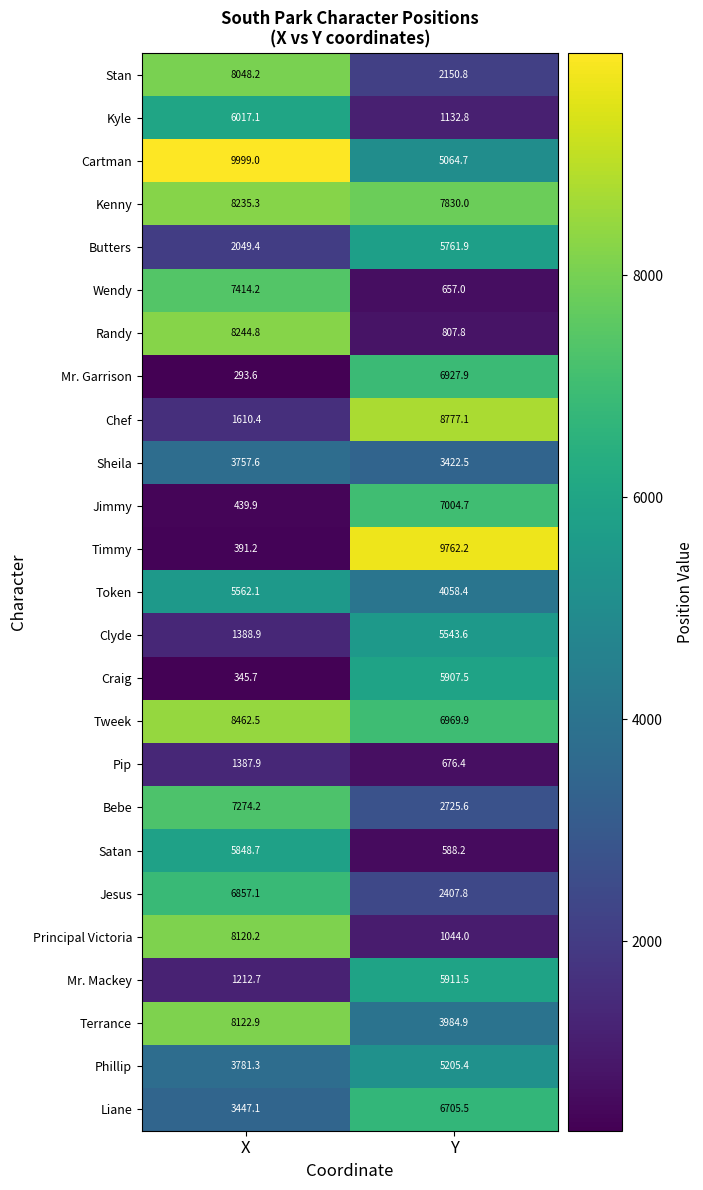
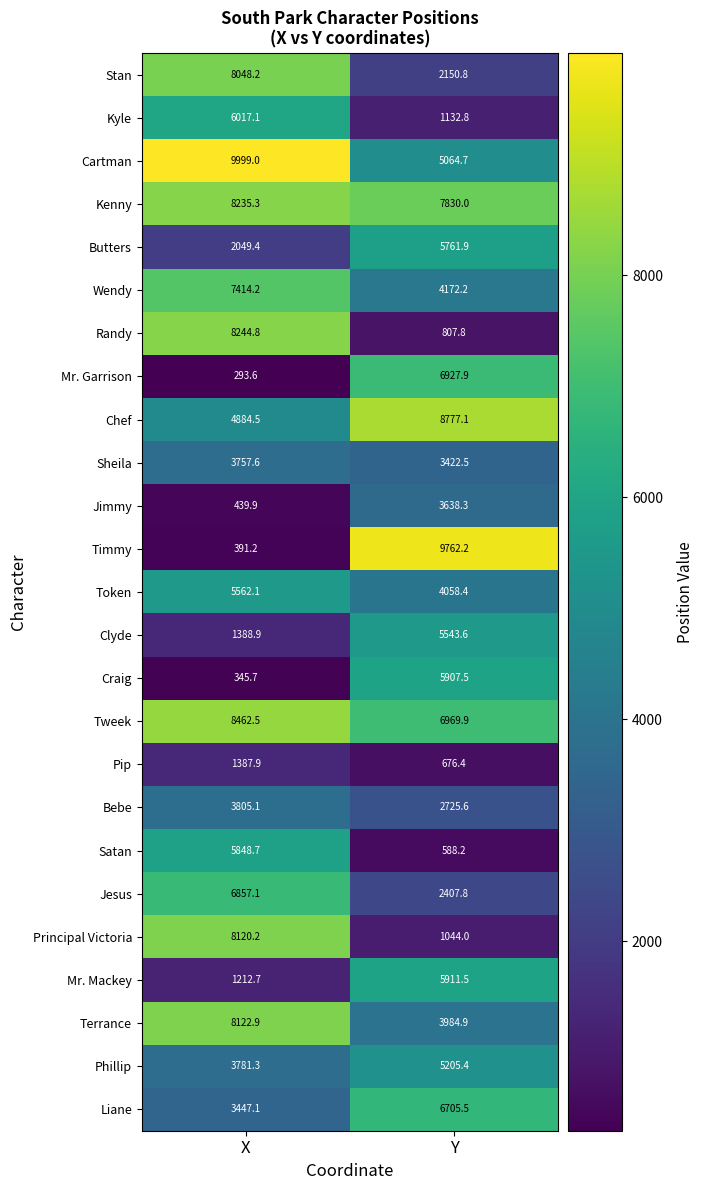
  {
    "Stan": {
      "X": 8048.2,
      "Y": 2150.8
    },
    "Kyle": {
      "X": 6017.1,
      "Y": 1132.8
    },
    "Cartman": {
      "X": 9999.0,
      "Y": 5064.7
    },
    "Kenny": {
      "X": 8235.3,
      "Y": 7830.0
    },
    "Butters": {
      "X": 2049.4,
      "Y": 5761.9
    },
    "Wendy": {
      "X": 7414.2,
-     "Y": 657.0
+     "Y": 4172.2
    },
    "Randy": {
      "X": 8244.8,
      "Y": 807.8
    },
    "Mr. Garrison": {
      "X": 293.6,
      "Y": 6927.9
    },
    "Chef": {
-     "X": 1610.4,
+     "X": 4884.5,
      "Y": 8777.1
    },
    "Sheila": {
      "X": 3757.6,
      "Y": 3422.5
    },
    "Jimmy": {
      "X": 439.9,
-     "Y": 7004.7
+     "Y": 3638.3
    },
    "Timmy": {
      "X": 391.2,
      "Y": 9762.2
    },
    "Token": {
      "X": 5562.1,
      "Y": 4058.4
    },
    "Clyde": {
      "X": 1388.9,
      "Y": 5543.6
    },
    "Craig": {
      "X": 345.7,
      "Y": 5907.5
    },
    "Tweek": {
      "X": 8462.5,
      "Y": 6969.9
    },
    "Pip": {
      "X": 1387.9,
      "Y": 676.4
    },
    "Bebe": {
-     "X": 7274.2,
+     "X": 3805.1,
      "Y": 2725.6
    },
    "Satan": {
      "X": 5848.7,
      "Y": 588.2
    },
    "Jesus": {
      "X": 6857.1,
      "Y": 2407.8
    },
    "Principal Victoria": {
      "X": 8120.2,
      "Y": 1044.0
    },
    "Mr. Mackey": {
      "X": 1212.7,
      "Y": 5911.5
    },
    "Terrance": {
      "X": 8122.9,
      "Y": 3984.9
    },
    "Phillip": {
      "X": 3781.3,
      "Y": 5205.4
    },
    "Liane": {
      "X": 3447.1,
      "Y": 6705.5
    }
  }
